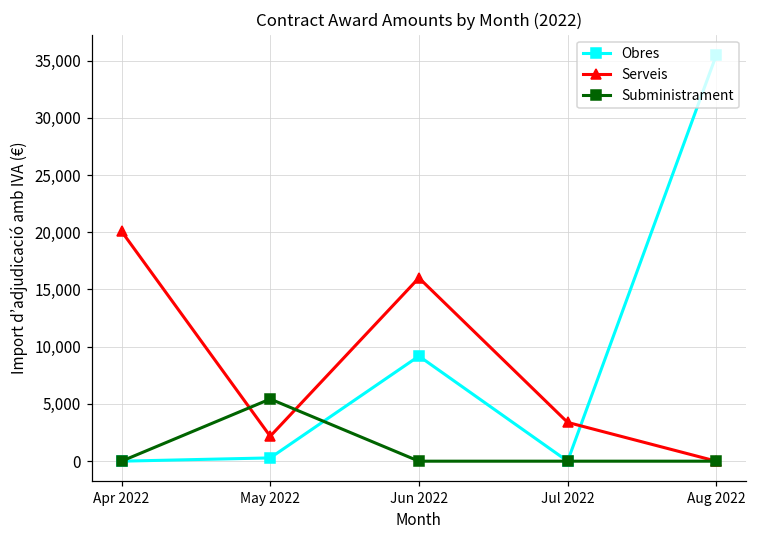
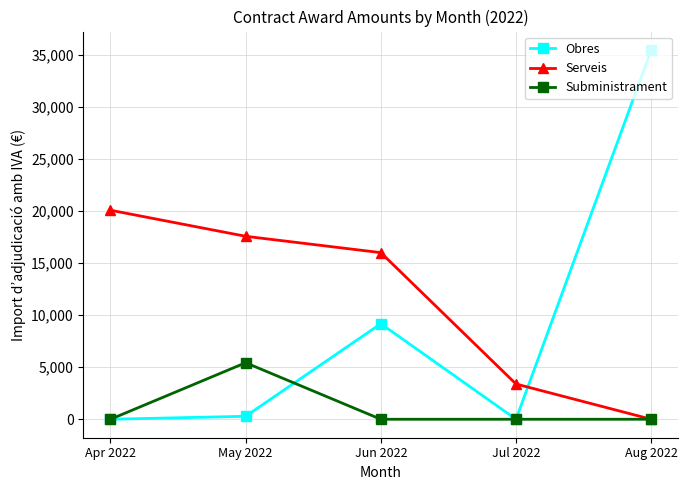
  {
    "Obres": {
      "May 2022": "300",
      "Jun 2022": "9,200"
    },
    "Serveis": {
      "Apr 2022": "20,100",
-     "May 2022": "2,200",
+     "May 2022": "17,600",
      "Jun 2022": "16,000",
      "Jul 2022": "3,400"
    },
    "Subministrament": {
      "May 2022": "5,400",
      "Jun 2022": "0"
    }
  }
